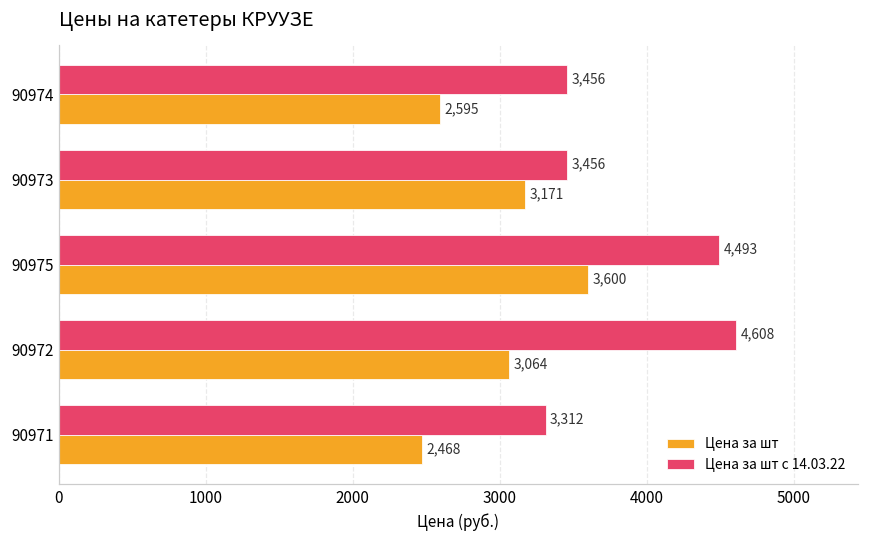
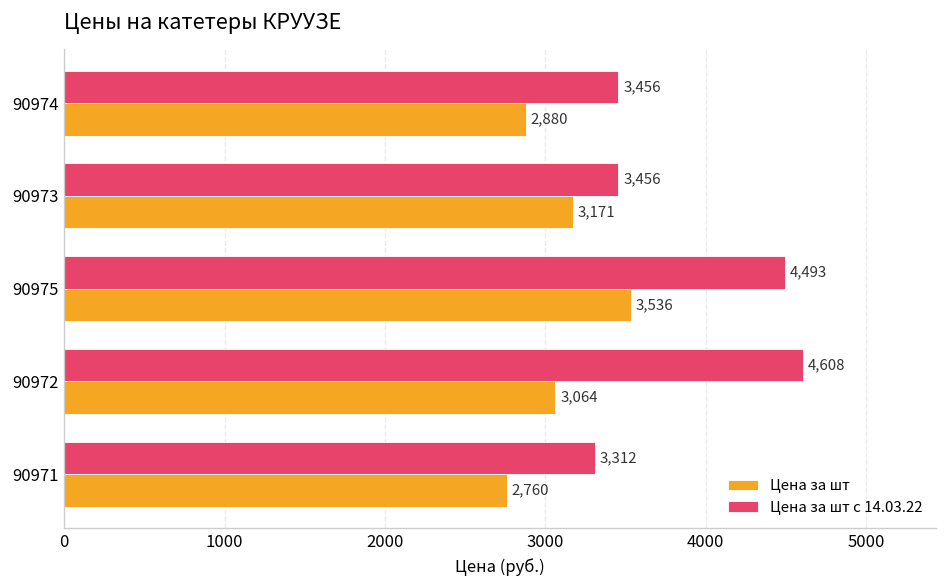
  {
    "Цена за шт": {
-     "90974": "2,595",
+     "90974": "2,880",
      "90973": "3,171",
-     "90975": "3,600",
+     "90975": "3,536",
      "90972": "3,064",
-     "90971": "2,468"
+     "90971": "2,760"
    },
    "Цена за шт с 14.03.22": {
      "90974": "3,456",
      "90973": "3,456",
      "90975": "4,493",
      "90972": "4,608",
      "90971": "3,312"
    }
  }
